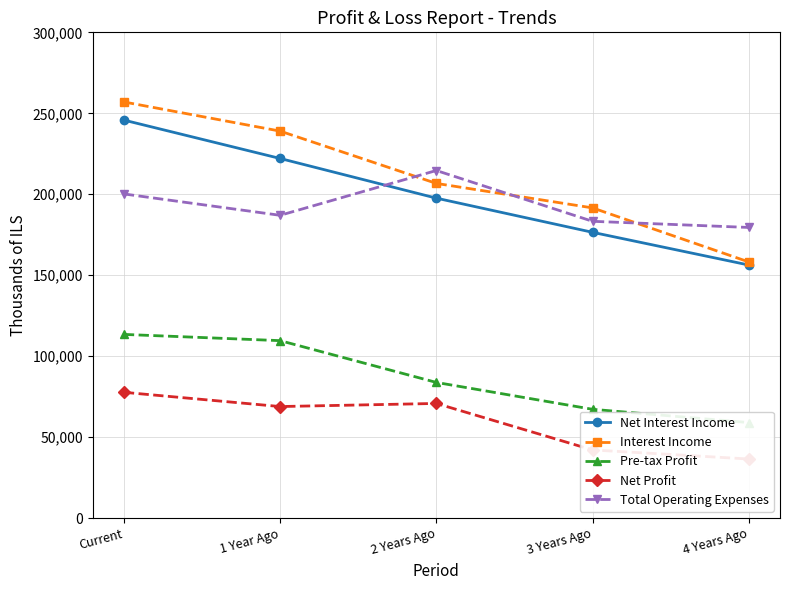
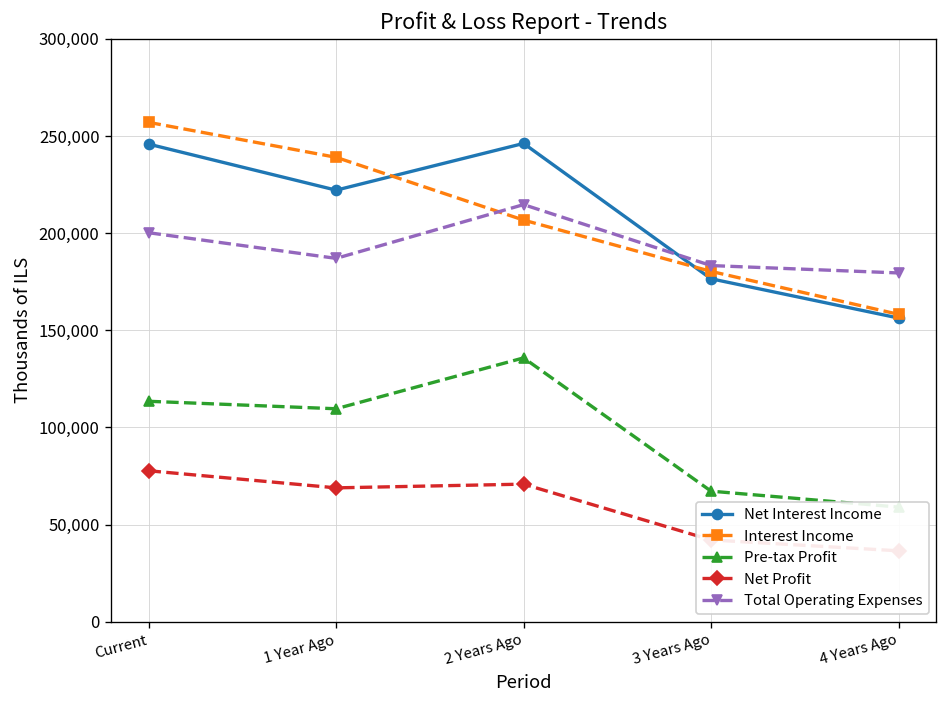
  {
    "Net Interest Income": {
      "Current": "246,000",
      "1 Year Ago": "222,000",
-     "2 Years Ago": "198,000",
+     "2 Years Ago": "246,000",
      "3 Years Ago": "177,000",
      "4 Years Ago": "156,000"
    },
    "Interest Income": {
      "Current": "257,000",
      "1 Year Ago": "239,000",
      "2 Years Ago": "207,000",
-     "3 Years Ago": "192,000",
+     "3 Years Ago": "180,000",
      "4 Years Ago": "158,000"
    },
    "Pre-tax Profit": {
      "Current": "113,000",
      "1 Year Ago": "110,000",
-     "2 Years Ago": "84,000",
+     "2 Years Ago": "136,000",
      "3 Years Ago": "67,000"
    },
    "Net Profit": {
      "Current": "78,000",
      "1 Year Ago": "69,000",
      "2 Years Ago": "71,000"
    },
    "Total Operating Expenses": {
      "Current": "200,000",
      "1 Year Ago": "187,000",
      "2 Years Ago": "215,000",
      "3 Years Ago": "183,000",
      "4 Years Ago": "180,000"
    }
  }
